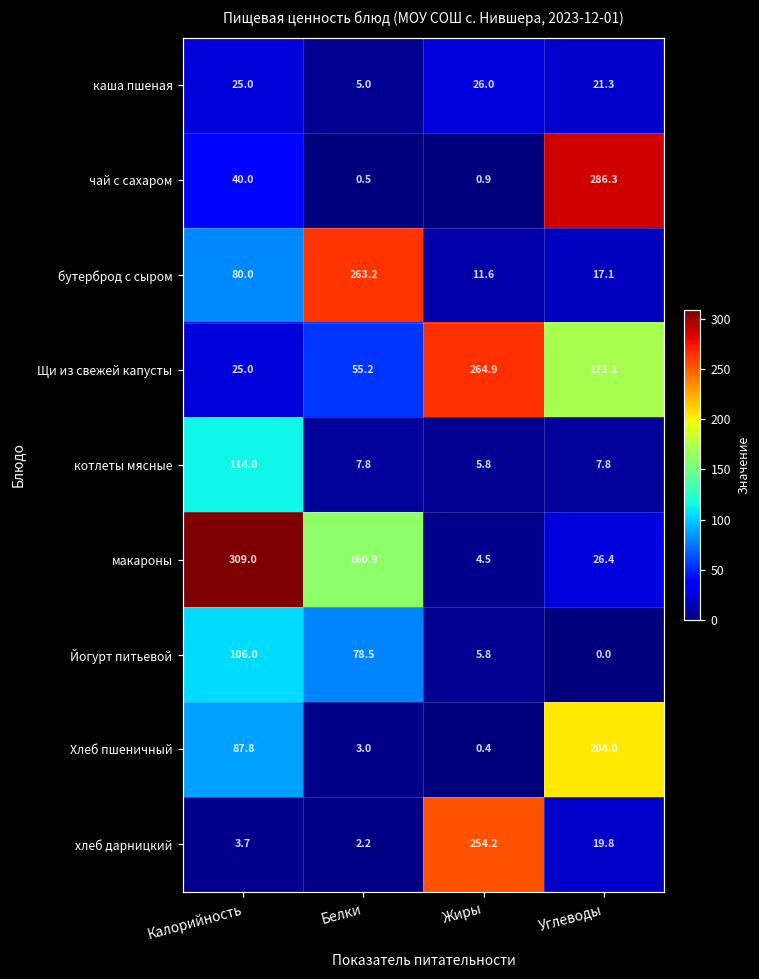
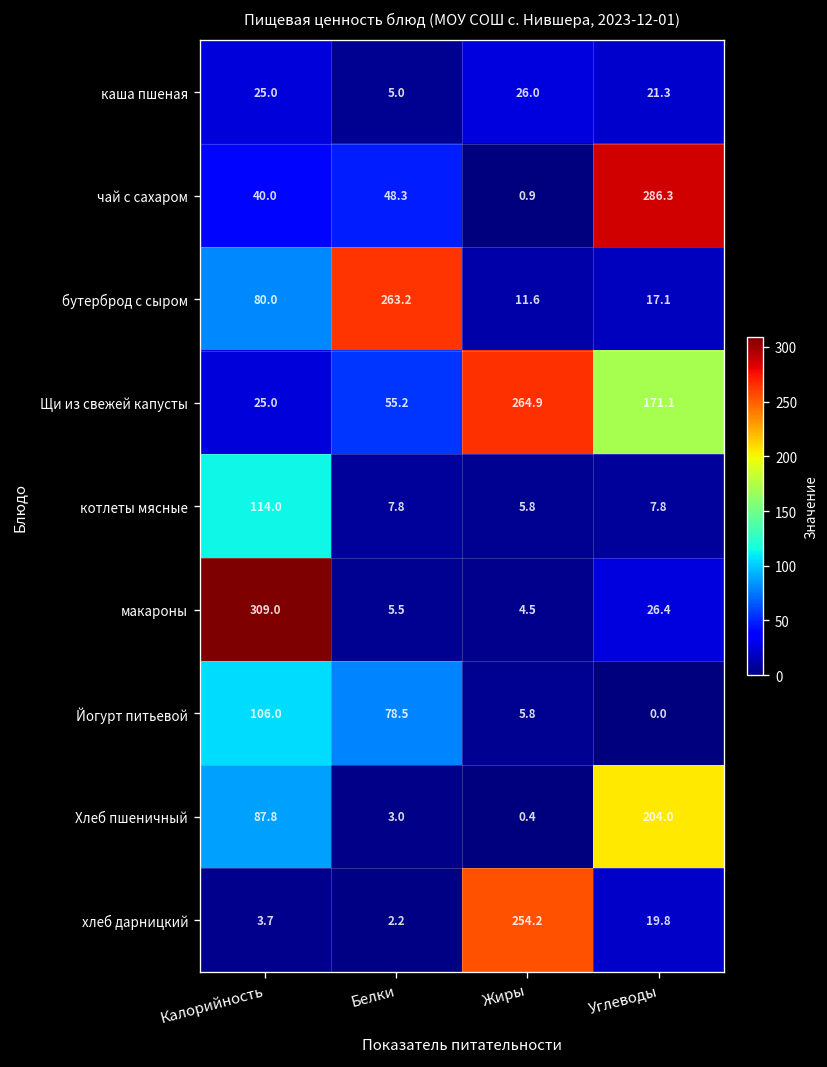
  {
    "каша пшеная": {
      "Калорийность": 25.0,
      "Белки": 5.0,
      "Жиры": 26.0,
      "Углеводы": 21.3
    },
    "чай с сахаром": {
      "Калорийность": 40.0,
-     "Белки": 0.5,
+     "Белки": 48.3,
      "Жиры": 0.9,
      "Углеводы": 286.3
    },
    "бутерброд с сыром": {
      "Калорийность": 80.0,
      "Белки": 263.2,
      "Жиры": 11.6,
      "Углеводы": 17.1
    },
    "Щи из свежей капусты": {
      "Калорийность": 25.0,
      "Белки": 55.2,
      "Жиры": 264.9,
      "Углеводы": 171.1
    },
    "котлеты мясные": {
      "Калорийность": 114.0,
      "Белки": 7.8,
      "Жиры": 5.8,
      "Углеводы": 7.8
    },
    "макароны": {
      "Калорийность": 309.0,
-     "Белки": 160.9,
+     "Белки": 5.5,
      "Жиры": 4.5,
      "Углеводы": 26.4
    },
    "Йогурт питьевой": {
      "Калорийность": 106.0,
      "Белки": 78.5,
      "Жиры": 5.8,
      "Углеводы": 0.0
    },
    "Хлеб пшеничный": {
      "Калорийность": 87.8,
      "Белки": 3.0,
      "Жиры": 0.4,
      "Углеводы": 204.0
    },
    "хлеб дарницкий": {
      "Калорийность": 3.7,
      "Белки": 2.2,
      "Жиры": 254.2,
      "Углеводы": 19.8
    }
  }
